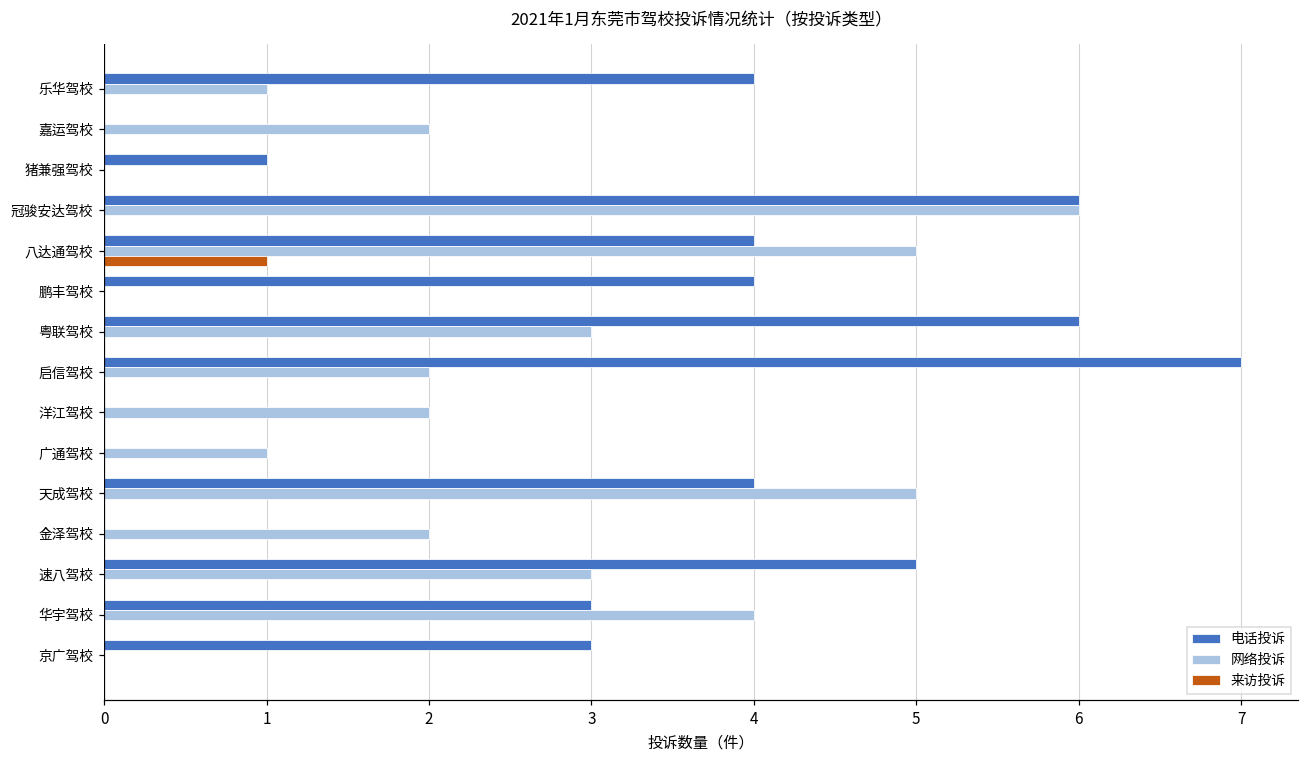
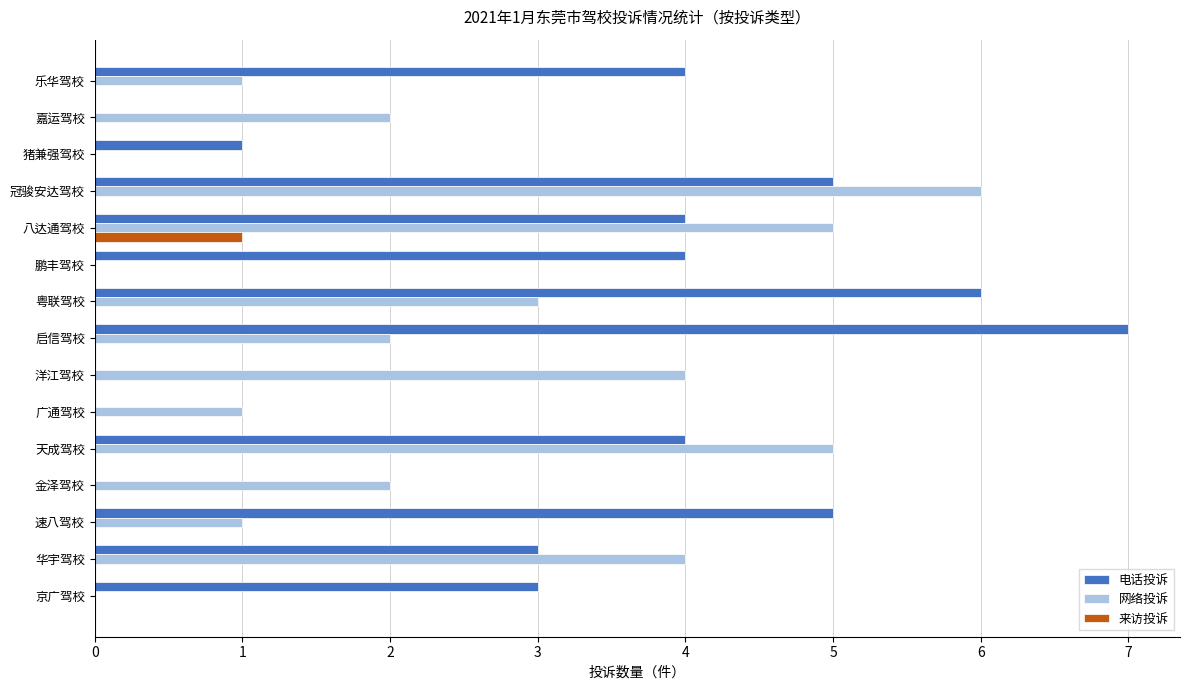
  {
    "电话投诉": {
      "乐华驾校": 4,
      "嘉运驾校": 0,
      "猪兼强驾校": 1,
-     "冠骏安达驾校": 6,
+     "冠骏安达驾校": 5,
      "八达通驾校": 4,
      "鹏丰驾校": 4,
      "粤联驾校": 6,
      "启信驾校": 7,
      "洋江驾校": 0,
      "广通驾校": 0,
      "天成驾校": 4,
      "金泽驾校": 0,
      "速八驾校": 5,
      "华宇驾校": 3,
      "京广驾校": 3
    },
    "网络投诉": {
      "乐华驾校": 1,
      "嘉运驾校": 2,
      "猪兼强驾校": 0,
      "冠骏安达驾校": 6,
      "八达通驾校": 5,
      "鹏丰驾校": 0,
      "粤联驾校": 3,
      "启信驾校": 2,
-     "洋江驾校": 2,
+     "洋江驾校": 4,
      "广通驾校": 1,
      "天成驾校": 5,
      "金泽驾校": 2,
-     "速八驾校": 3,
+     "速八驾校": 1,
      "华宇驾校": 4,
      "京广驾校": 0
    },
    "来访投诉": {
      "乐华驾校": 0,
      "嘉运驾校": 0,
      "猪兼强驾校": 0,
      "冠骏安达驾校": 0,
      "八达通驾校": 1,
      "鹏丰驾校": 0,
      "粤联驾校": 0,
      "启信驾校": 0,
      "洋江驾校": 0,
      "广通驾校": 0,
      "天成驾校": 0,
      "金泽驾校": 0,
      "速八驾校": 0,
      "华宇驾校": 0,
      "京广驾校": 0
    }
  }
